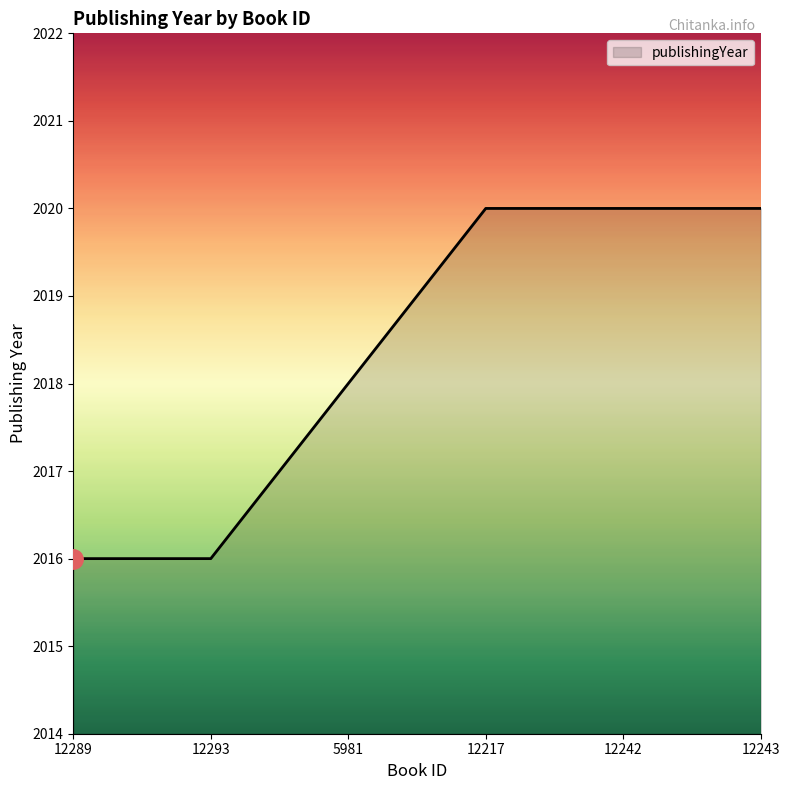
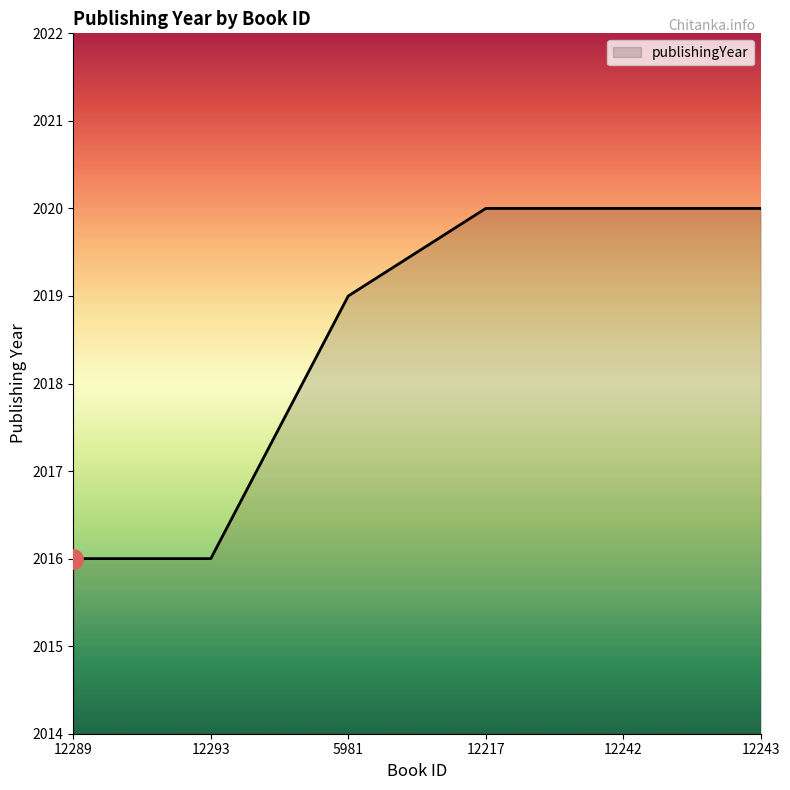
  {
    "publishingYear": {
      "12293": 2016,
-     "5981": 2018,
+     "5981": 2019,
      "12217": 2020,
      "12242": 2020,
      "12243": 2020
    }
  }
